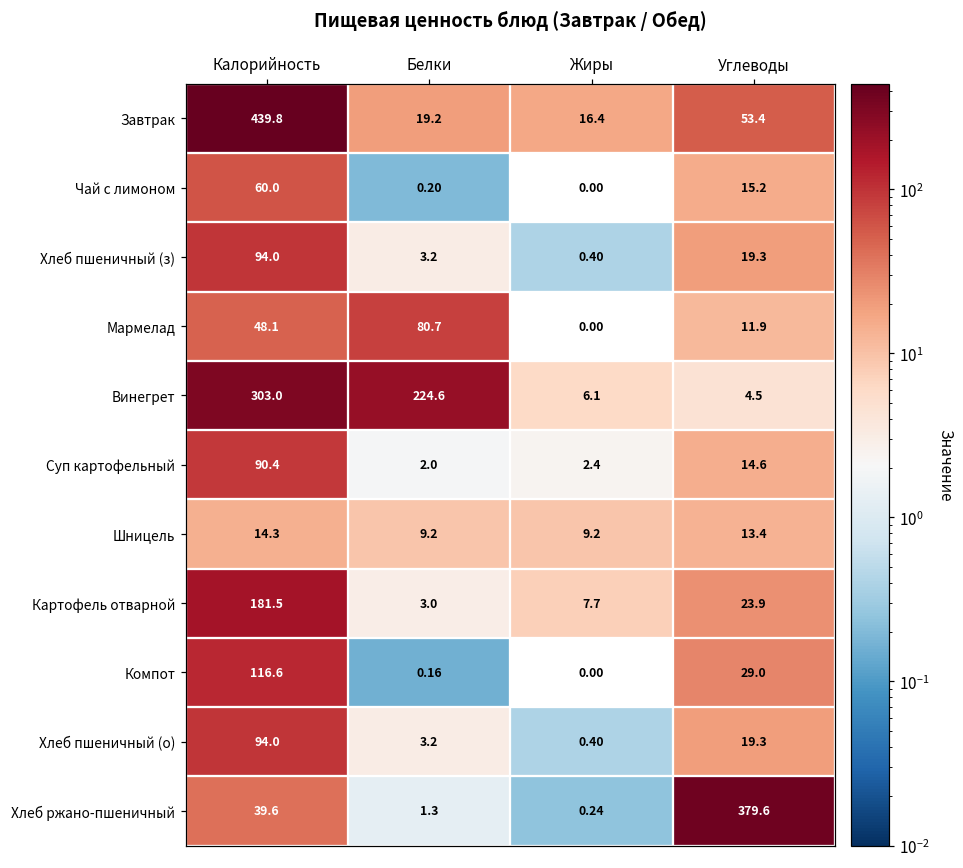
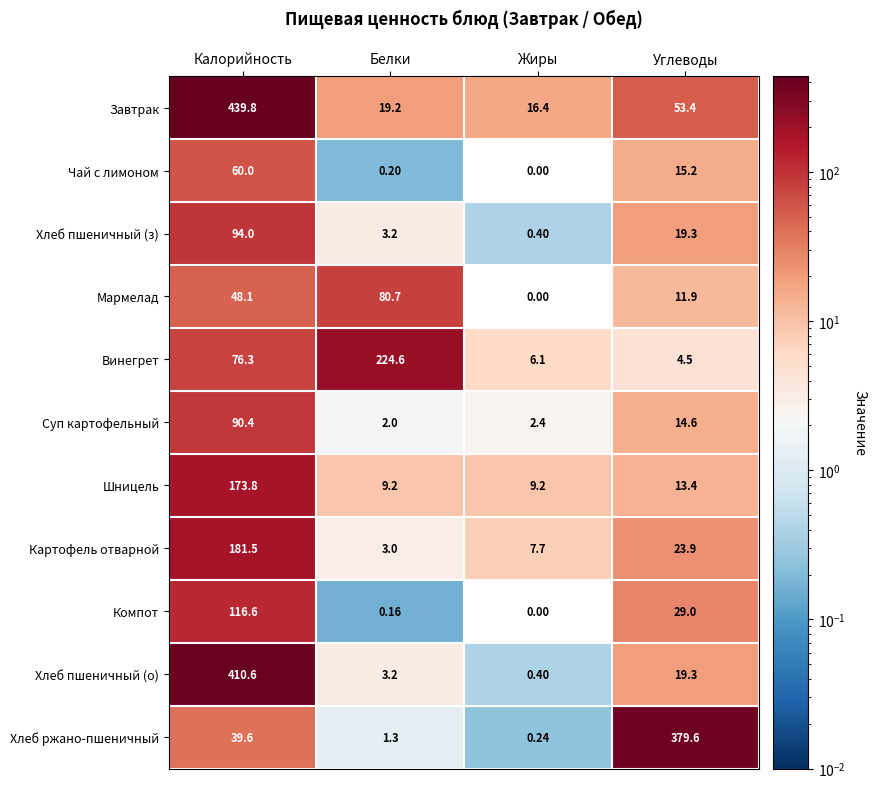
  {
    "Завтрак": {
      "Калорийность": 439.8,
      "Белки": 19.2,
      "Жиры": 16.4,
      "Углеводы": 53.4
    },
    "Чай с лимоном": {
      "Калорийность": 60.0,
      "Белки": 0.20,
      "Жиры": 0.00,
      "Углеводы": 15.2
    },
    "Хлеб пшеничный (з)": {
      "Калорийность": 94.0,
      "Белки": 3.2,
      "Жиры": 0.40,
      "Углеводы": 19.3
    },
    "Мармелад": {
      "Калорийность": 48.1,
      "Белки": 80.7,
      "Жиры": 0.00,
      "Углеводы": 11.9
    },
    "Винегрет": {
-     "Калорийность": 303.0,
+     "Калорийность": 76.3,
      "Белки": 224.6,
      "Жиры": 6.1,
      "Углеводы": 4.5
    },
    "Суп картофельный": {
      "Калорийность": 90.4,
      "Белки": 2.0,
      "Жиры": 2.4,
      "Углеводы": 14.6
    },
    "Шницель": {
-     "Калорийность": 14.3,
+     "Калорийность": 173.8,
      "Белки": 9.2,
      "Жиры": 9.2,
      "Углеводы": 13.4
    },
    "Картофель отварной": {
      "Калорийность": 181.5,
      "Белки": 3.0,
      "Жиры": 7.7,
      "Углеводы": 23.9
    },
    "Компот": {
      "Калорийность": 116.6,
      "Белки": 0.16,
      "Жиры": 0.00,
      "Углеводы": 29.0
    },
    "Хлеб пшеничный (о)": {
-     "Калорийность": 94.0,
+     "Калорийность": 410.6,
      "Белки": 3.2,
      "Жиры": 0.40,
      "Углеводы": 19.3
    },
    "Хлеб ржано-пшеничный": {
      "Калорийность": 39.6,
      "Белки": 1.3,
      "Жиры": 0.24,
      "Углеводы": 379.6
    }
  }
